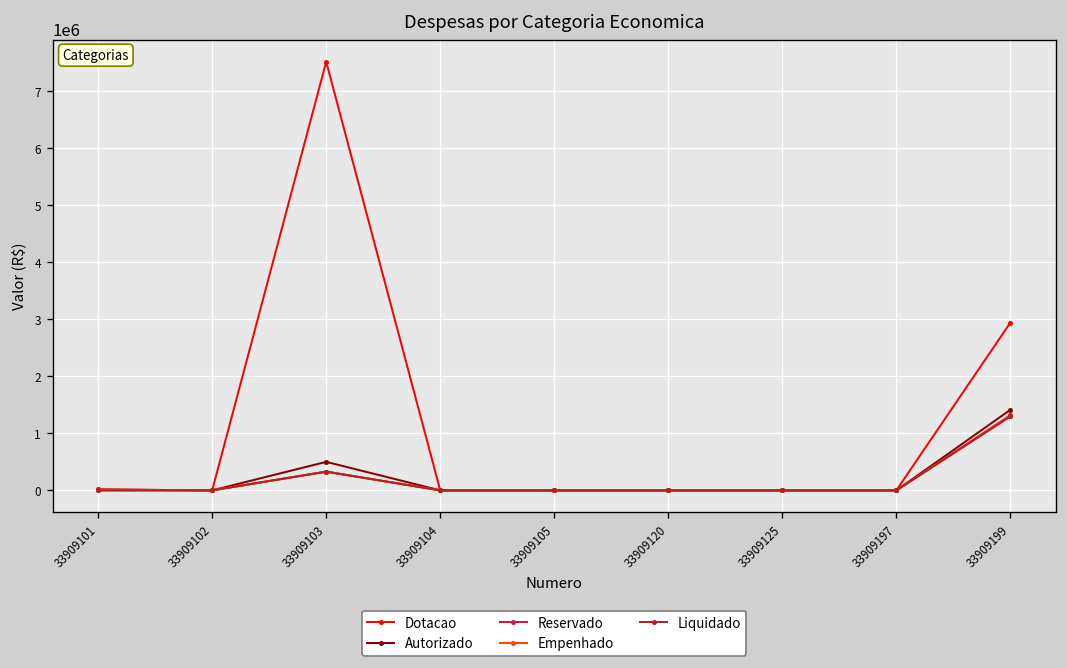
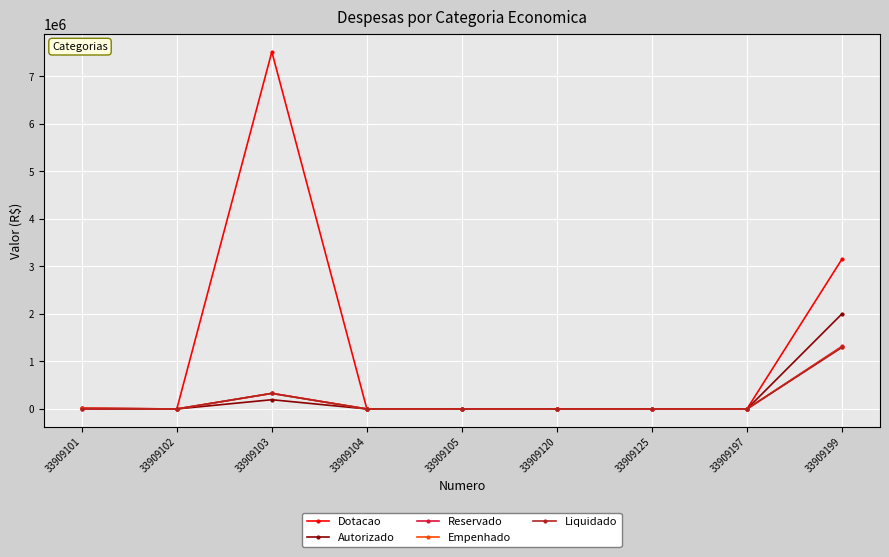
  {
    "Dotacao": {
      "33909103": 7500000,
-     "33909199": 2900000
+     "33909199": 3200000
    },
    "Autorizado": {
-     "33909103": 500000,
-     "33909199": 1400000
+     "33909103": 200000,
+     "33909199": 2000000
    }
  }
